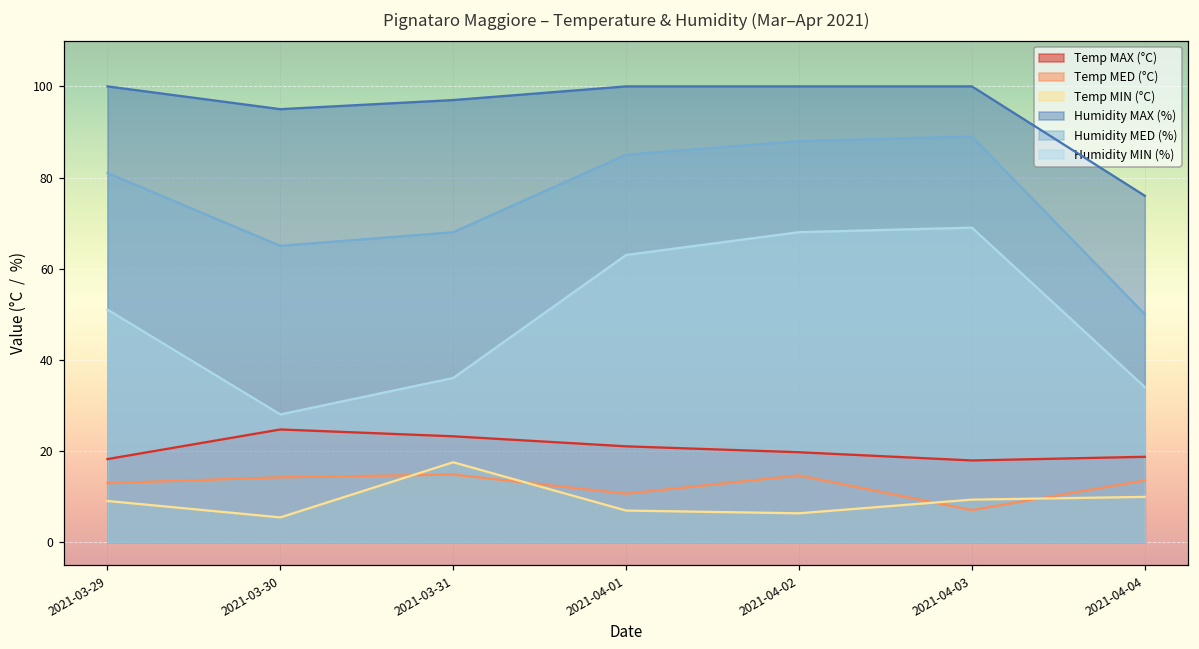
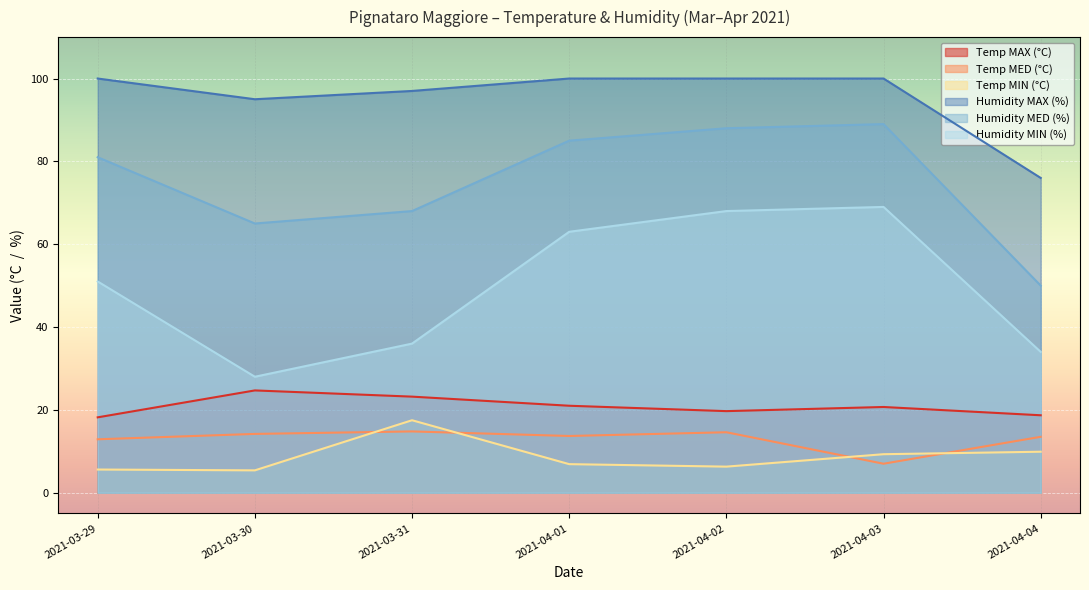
  {
    "Temp MAX (°C)": {
      "2021-03-29": 18,
      "2021-03-30": 25,
      "2021-03-31": 23,
      "2021-04-01": 21,
      "2021-04-02": 20,
-     "2021-04-03": 18,
+     "2021-04-03": 21,
      "2021-04-04": 19
    },
    "Temp MED (°C)": {
      "2021-03-29": 13,
      "2021-03-30": 14,
      "2021-03-31": 15,
-     "2021-04-01": 11,
+     "2021-04-01": 14,
      "2021-04-02": 15,
      "2021-04-03": 7,
      "2021-04-04": 14
    },
    "Temp MIN (°C)": {
-     "2021-03-29": 9,
+     "2021-03-29": 6,
      "2021-03-30": 5,
      "2021-03-31": 18,
      "2021-04-01": 7,
      "2021-04-02": 6,
      "2021-04-03": 9,
      "2021-04-04": 10
    }
  }
